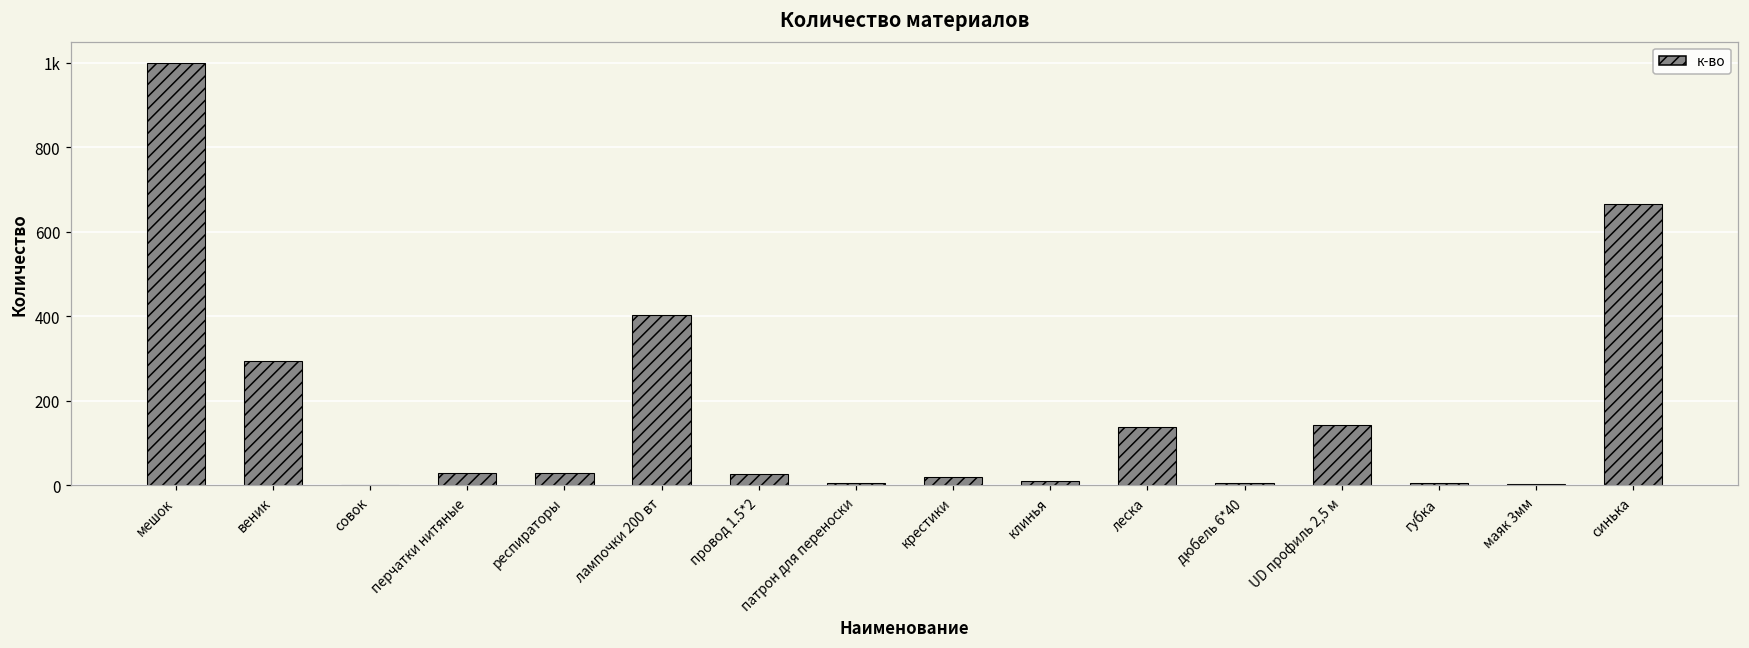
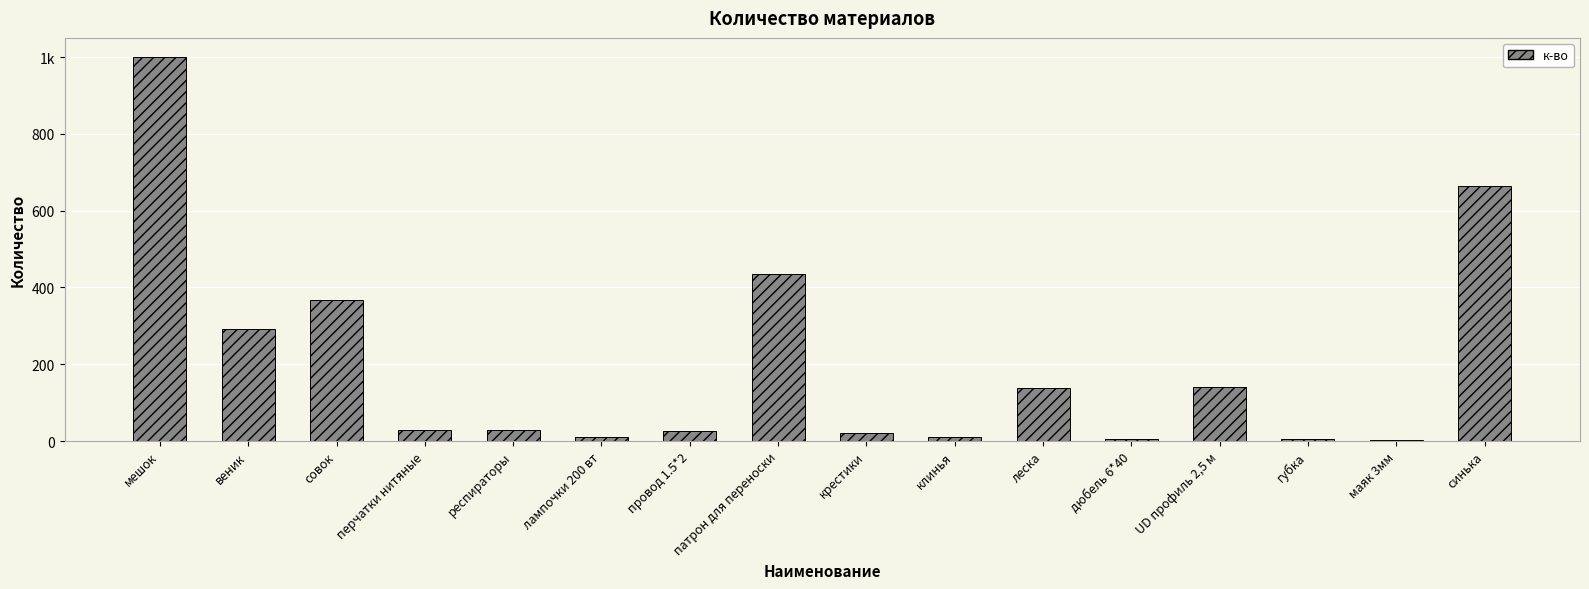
  {
    "мешок": 1000,
    "веник": 290,
-   "совок": 0,
+   "совок": 370,
    "перчатки нитяные": 30,
    "респираторы": 30,
-   "лампочки 200 вт": 400,
+   "лампочки 200 вт": 10,
    "провод 1.5*2": 30,
-   "патрон для переноски": 10,
+   "патрон для переноски": 440,
    "крестики": 20,
    "клинья": 10,
    "леска": 140,
    "UD профиль 2,5 м": 140,
    "синька": 670
  }
